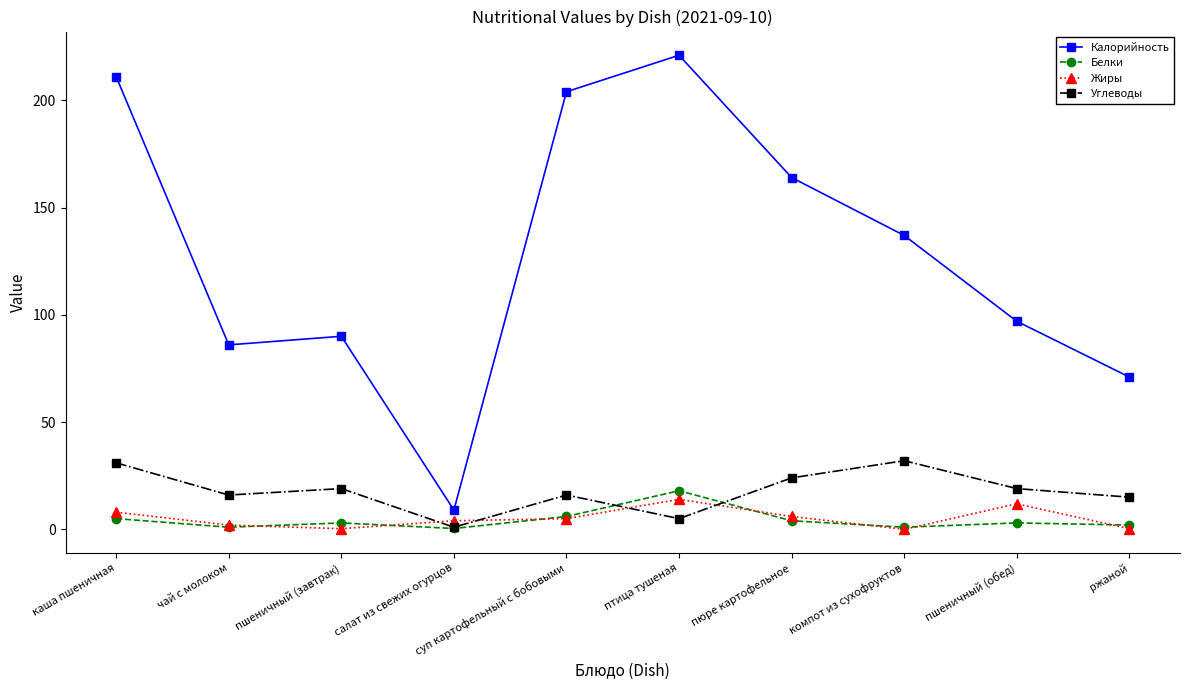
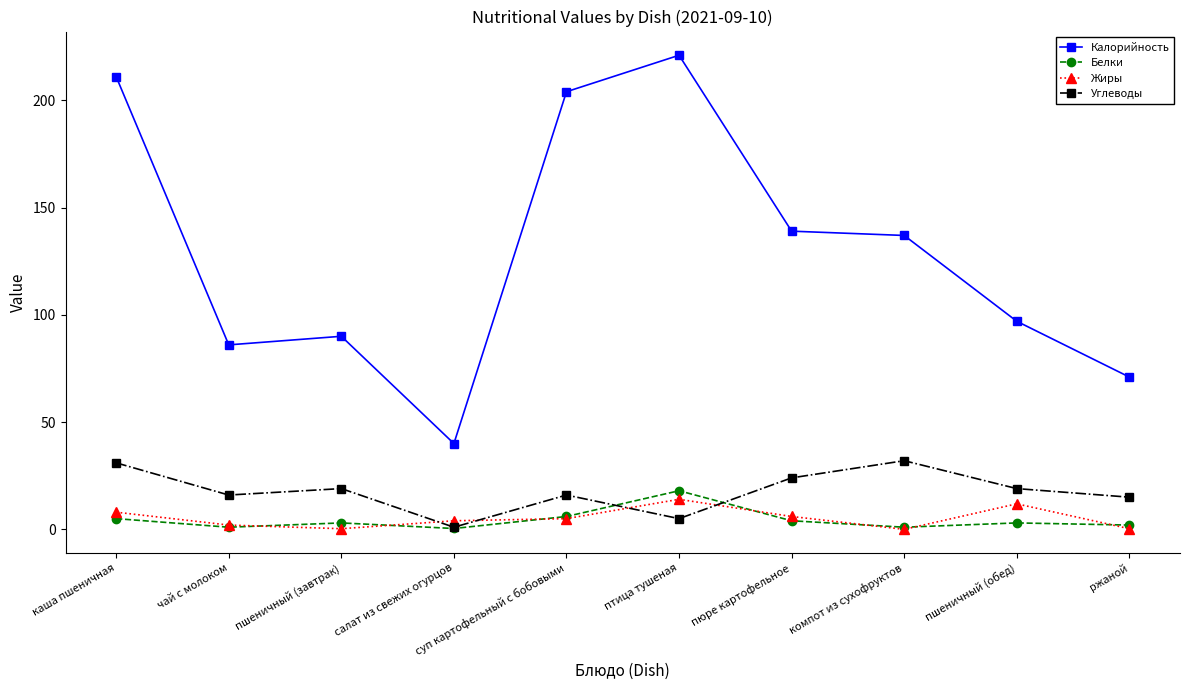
  {
    "Калорийность": {
      "каша пшеничная": 211,
      "чай с молоком": 86,
      "пшеничный (завтрак)": 90,
-     "салат из свежих огурцов": 9,
+     "салат из свежих огурцов": 40,
      "суп картофельный с бобовыми": 204,
      "птица тушеная": 221,
-     "пюре картофельное": 164,
+     "пюре картофельное": 139,
      "компот из сухофруктов": 137,
      "пшеничный (обед)": 97,
      "ржаной": 71
    },
    "Белки": {
      "каша пшеничная": 5,
      "пшеничный (завтрак)": 3,
      "птица тушеная": 18,
      "пюре картофельное": 4,
      "пшеничный (обед)": 3,
      "ржаной": 2
    },
    "Жиры": {
      "каша пшеничная": 8,
      "пшеничный (завтрак)": 0,
      "салат из свежих огурцов": 4,
      "птица тушеная": 14,
      "пюре картофельное": 6,
      "пшеничный (обед)": 12,
      "ржаной": 0
    },
    "Углеводы": {
      "каша пшеничная": 31,
      "чай с молоком": 16,
      "пшеничный (завтрак)": 19,
      "суп картофельный с бобовыми": 16,
      "птица тушеная": 5,
      "пюре картофельное": 24,
      "компот из сухофруктов": 32,
      "пшеничный (обед)": 19,
      "ржаной": 15
    }
  }
